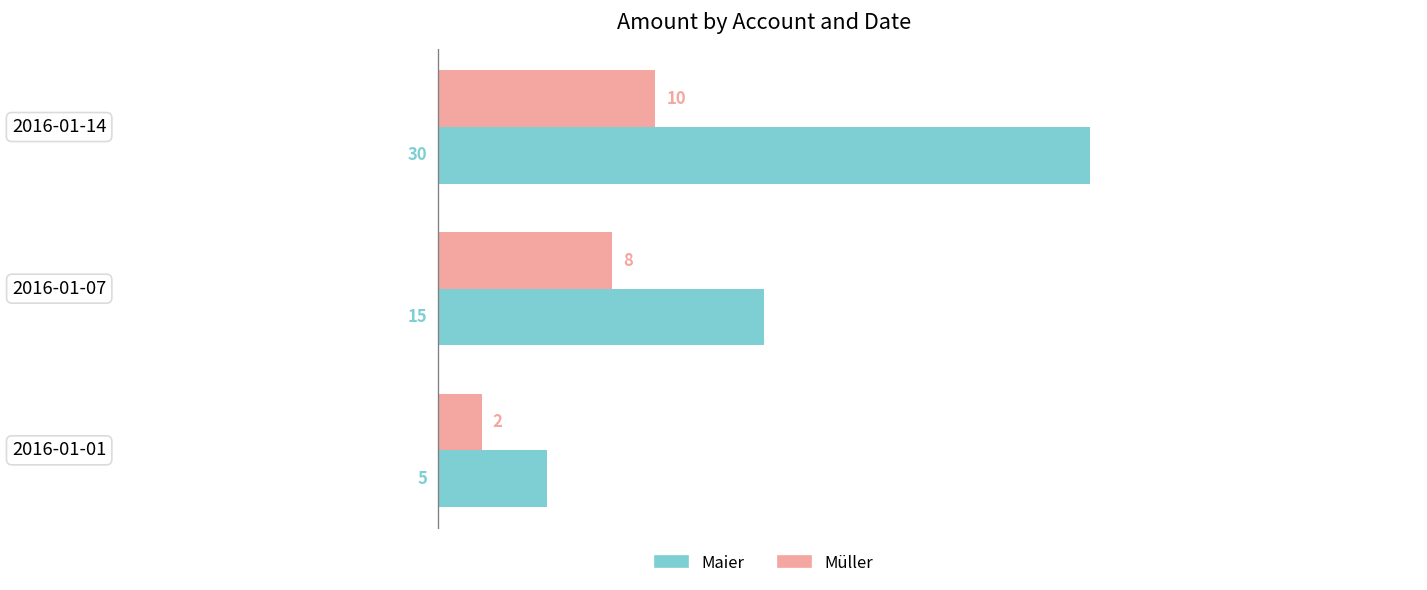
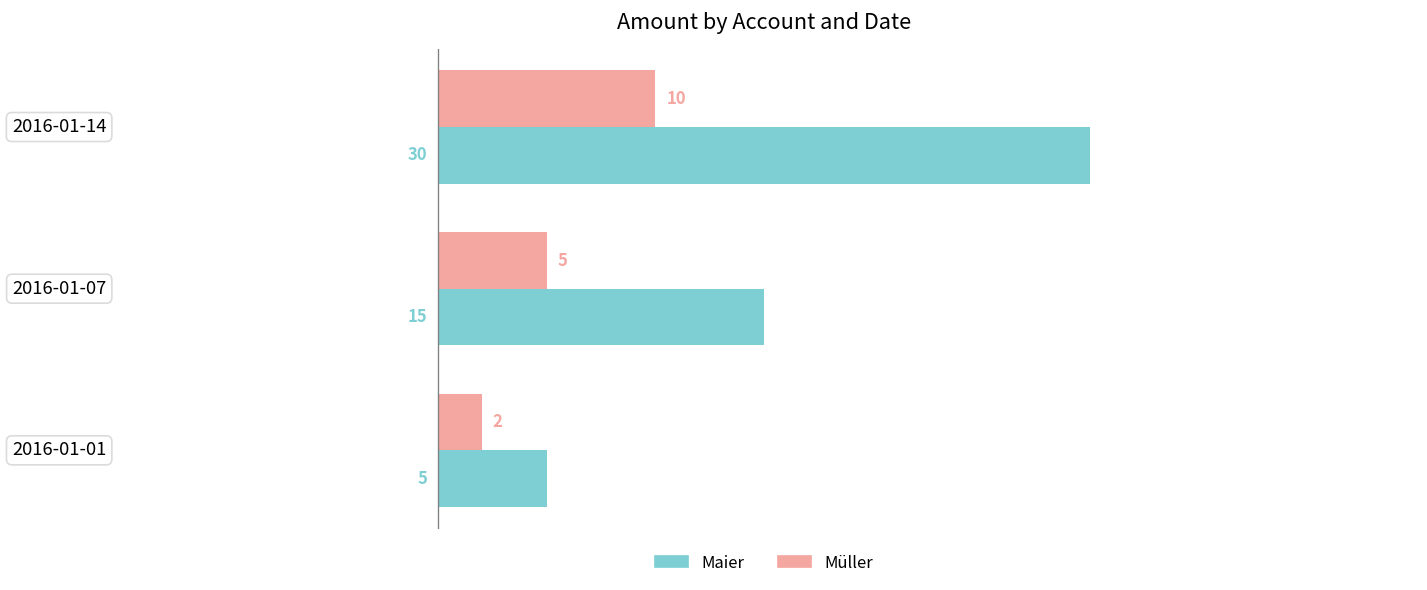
  {
    "Müller": {
      "2016-01-14": 10,
-     "2016-01-07": 8,
+     "2016-01-07": 5,
      "2016-01-01": 2
    }
  }
